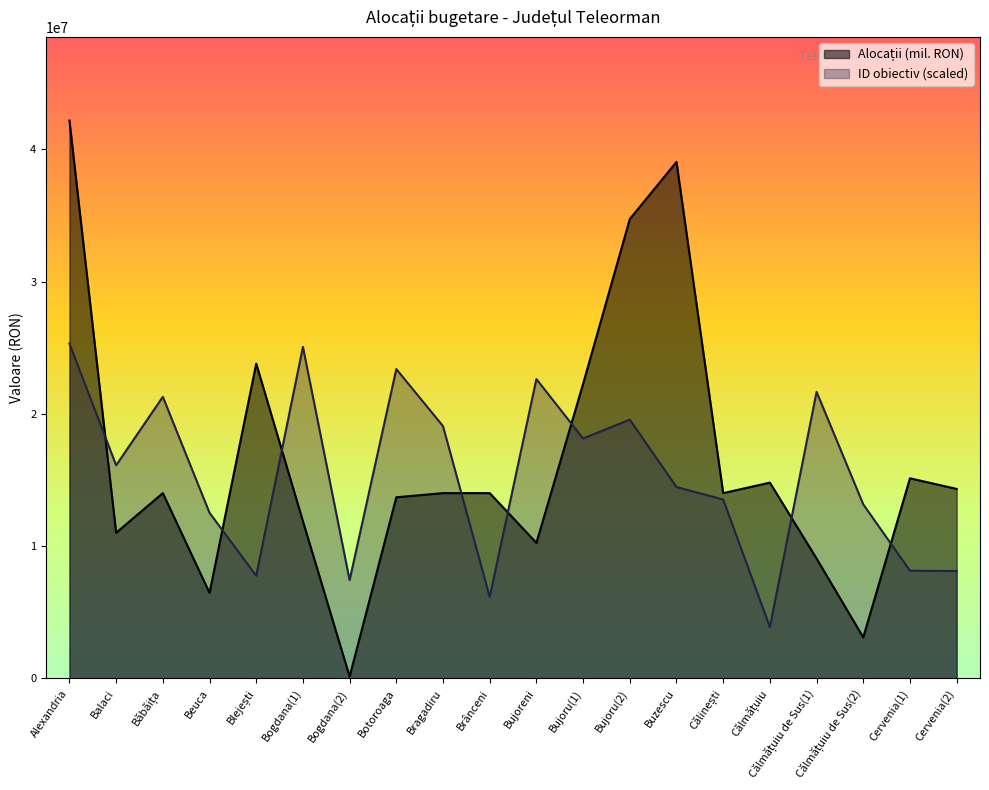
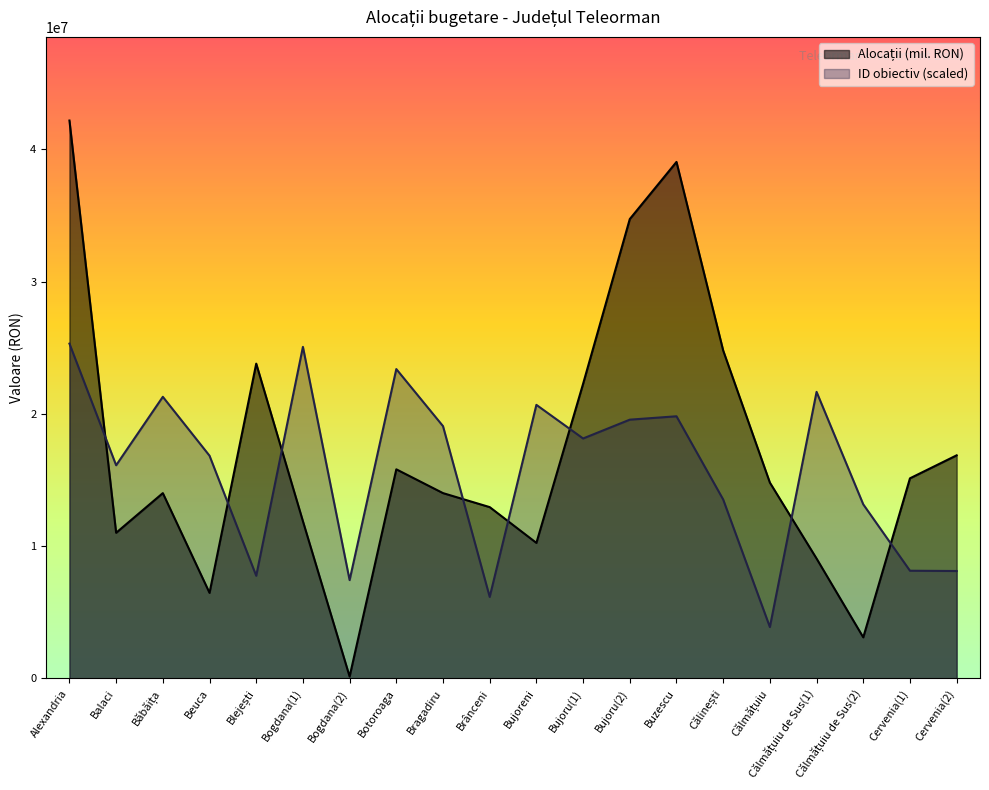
  {
    "Alocații (mil. RON)": {
      "Alexandria": 42200000,
      "Balaci": 11000000,
      "Băbăița": 14000000,
      "Beuca": 6500000,
      "Blejești": 23800000,
      "Bogdana(1)": 11900000,
      "Bogdana(2)": 100000,
-     "Botoroaga": 13700000,
+     "Botoroaga": 15800000,
      "Bragadiru": 14000000,
-     "Brânceni": 14000000,
+     "Brânceni": 12900000,
      "Bujoreni": 10200000,
      "Bujoru(1)": 22300000,
      "Bujoru(2)": 34700000,
      "Buzescu": 39100000,
-     "Călinești": 14000000,
+     "Călinești": 24800000,
      "Călmățuiu": 14800000,
      "Călmățuiu de Sus(1)": 9000000,
      "Călmățuiu de Sus(2)": 3100000,
      "Cervenia(1)": 15100000,
-     "Cervenia(2)": 14300000
+     "Cervenia(2)": 16900000
    },
    "ID obiectiv (scaled)": {
      "Alexandria": 25300000,
      "Balaci": 16100000,
      "Băbăița": 21300000,
-     "Beuca": 12500000,
+     "Beuca": 16800000,
      "Blejești": 7700000,
      "Bogdana(1)": 25100000,
      "Bogdana(2)": 7400000,
      "Botoroaga": 23400000,
      "Bragadiru": 19100000,
      "Brânceni": 6100000,
-     "Bujoreni": 22600000,
+     "Bujoreni": 20700000,
      "Bujoru(1)": 18100000,
      "Bujoru(2)": 19600000,
-     "Buzescu": 14500000,
+     "Buzescu": 19800000,
      "Călinești": 13500000,
      "Călmățuiu": 3900000,
      "Călmățuiu de Sus(1)": 21700000,
      "Călmățuiu de Sus(2)": 13100000,
      "Cervenia(1)": 8100000,
      "Cervenia(2)": 8100000
    }
  }
